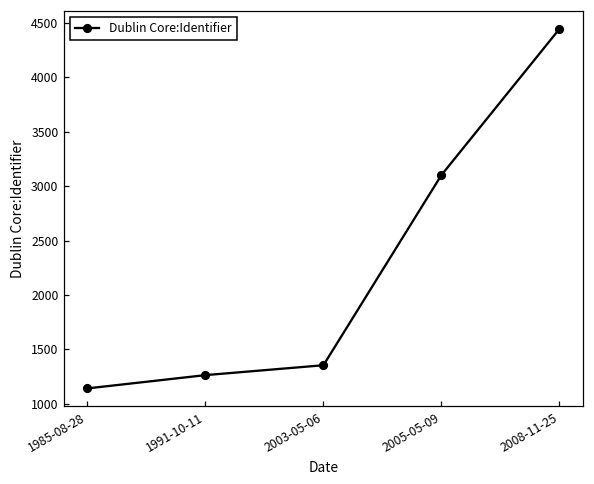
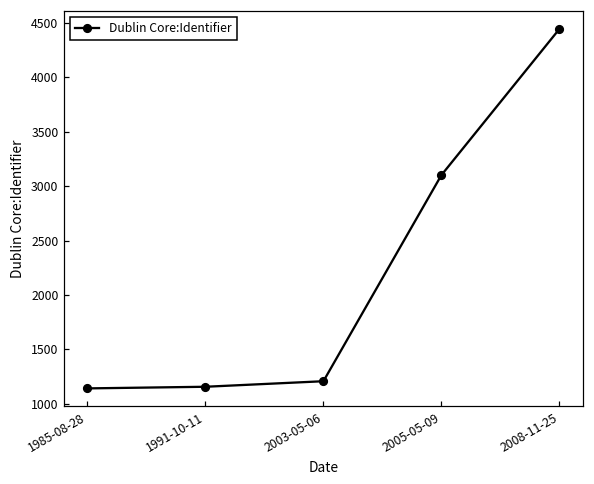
  {
    "1985-08-28": 1100,
-   "1991-10-11": 1300,
-   "2003-05-06": 1400,
+   "1991-10-11": 1200,
+   "2003-05-06": 1200,
    "2005-05-09": 3100,
    "2008-11-25": 4400
  }
